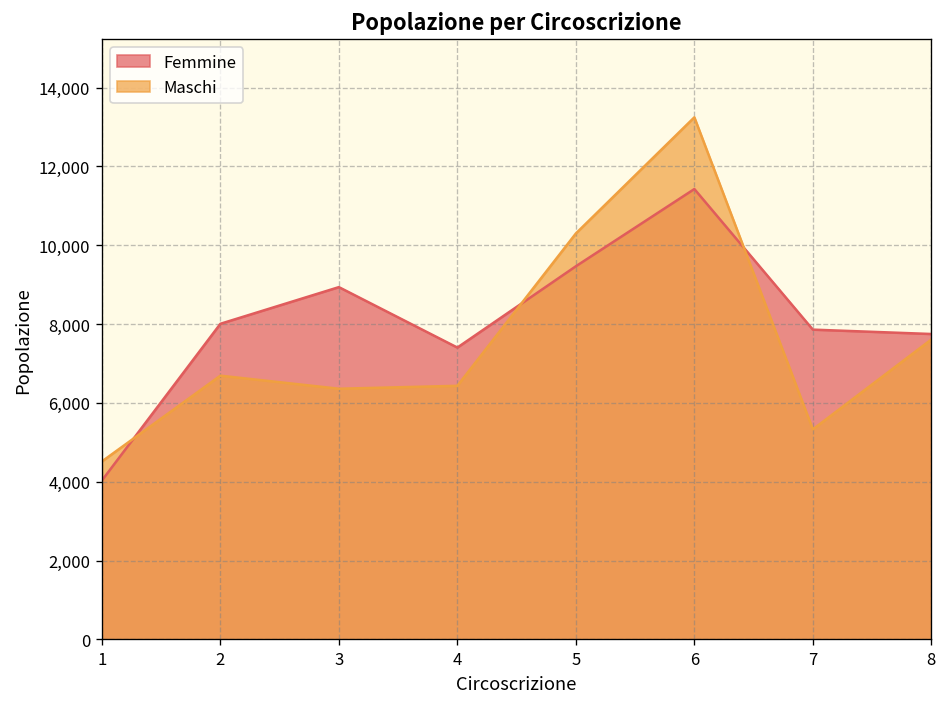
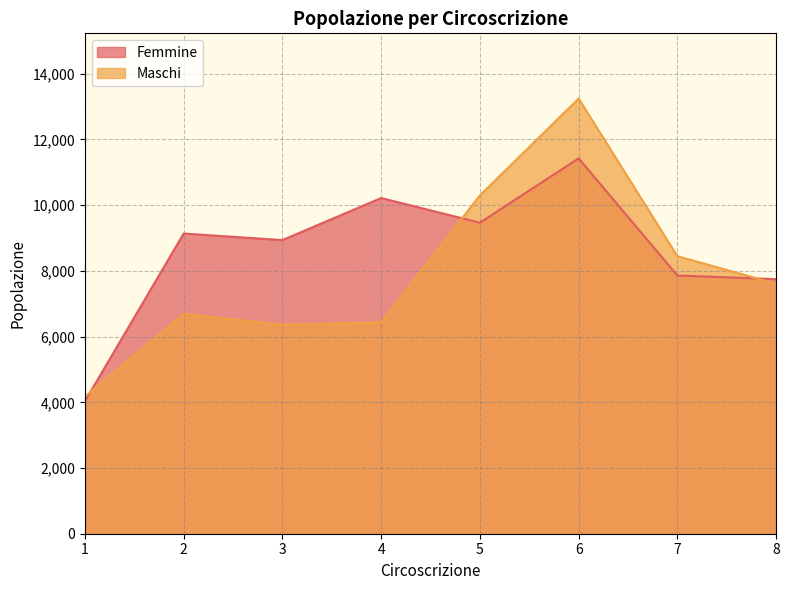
  {
    "Femmine": {
      "1": "4,000",
-     "2": "8,000",
+     "2": "9,100",
      "3": "8,900",
-     "4": "7,400",
+     "4": "10,200",
      "5": "9,500",
      "6": "11,400",
      "7": "7,900",
      "8": "7,700"
    },
    "Maschi": {
-     "1": "4,500",
+     "1": "4,200",
      "2": "6,700",
      "3": "6,400",
      "4": "6,400",
      "5": "10,300",
      "6": "13,200",
-     "7": "5,300",
+     "7": "8,400",
      "8": "7,600"
    }
  }
